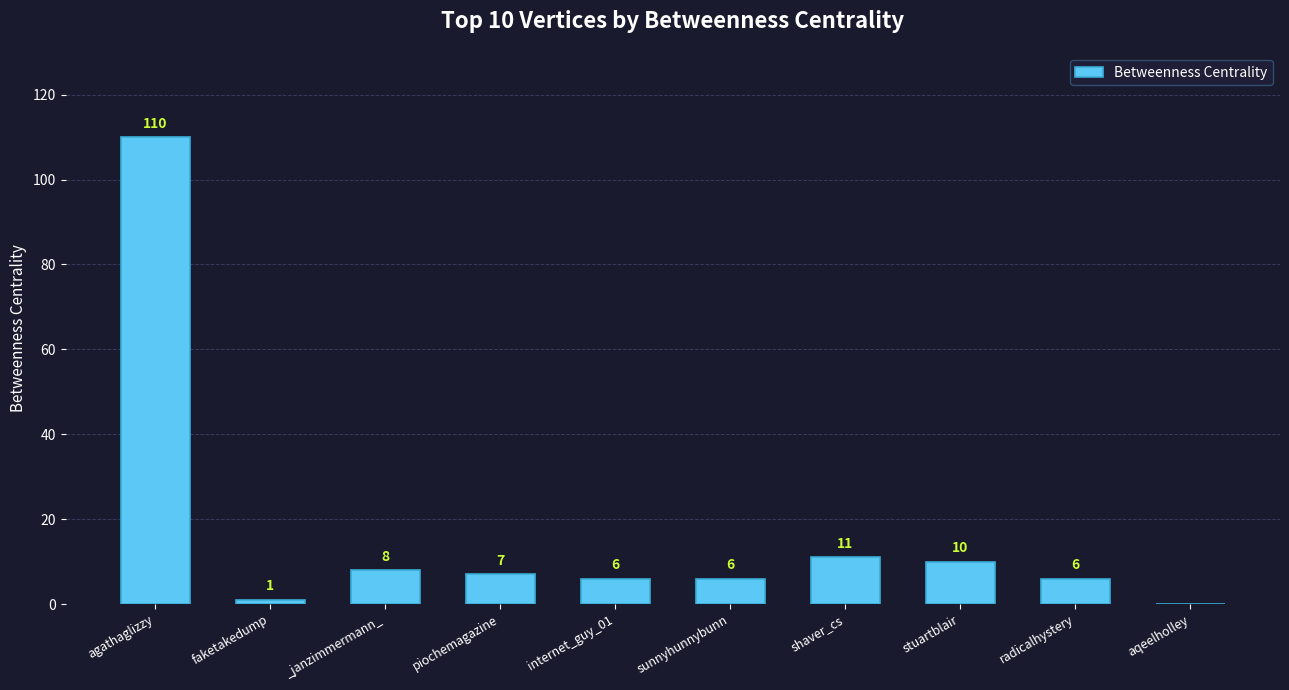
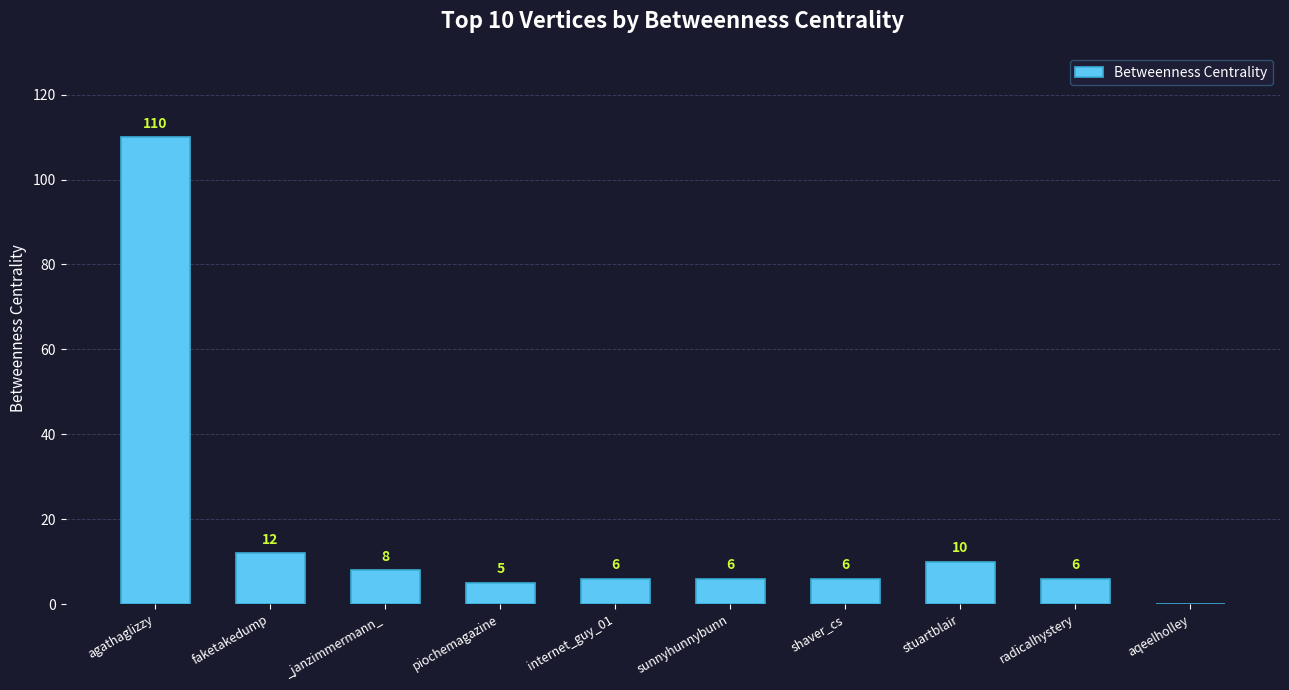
  {
    "agathaglizzy": 110,
-   "faketakedump": 1,
+   "faketakedump": 12,
    "_janzimmermann_": 8,
-   "piochemagazine": 7,
+   "piochemagazine": 5,
    "internet_guy_01": 6,
    "sunnyhunnybunn": 6,
-   "shaver_cs": 11,
+   "shaver_cs": 6,
    "stuartblair": 10,
    "radicalhystery": 6
  }
